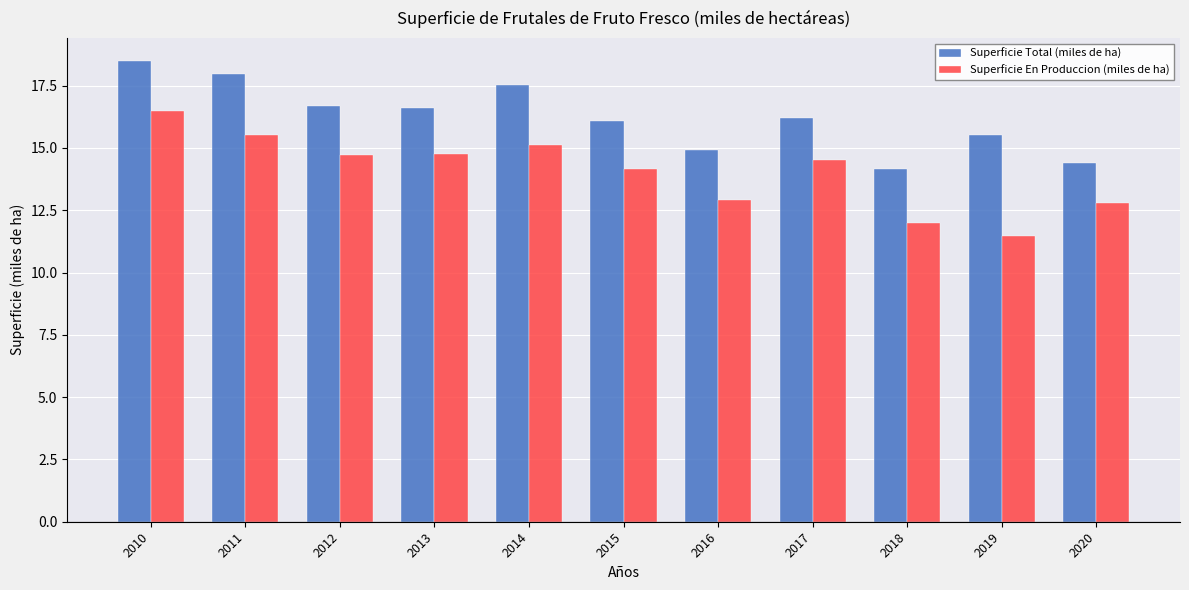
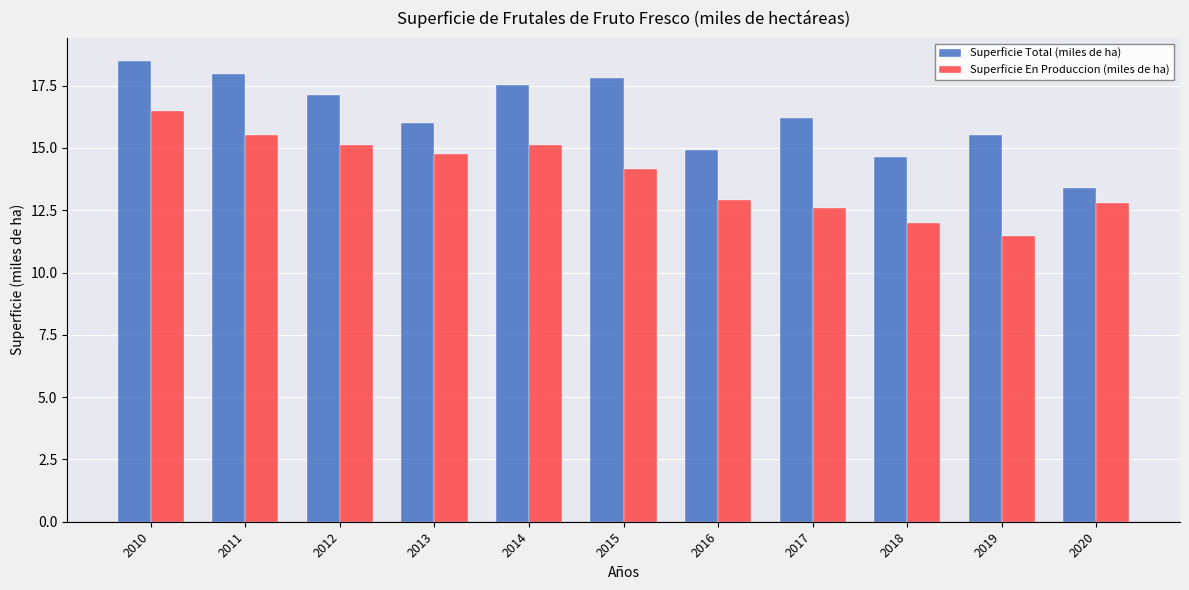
  {
    "Superficie Total (miles de ha)": {
      "2010": 18.5,
      "2011": 18.0,
-     "2012": 16.7,
-     "2013": 16.6,
+     "2012": 17.1,
+     "2013": 16.0,
      "2014": 17.5,
-     "2015": 16.1,
+     "2015": 17.8,
      "2016": 14.9,
      "2017": 16.2,
-     "2018": 14.2,
+     "2018": 14.6,
      "2019": 15.5,
-     "2020": 14.4
+     "2020": 13.4
    },
    "Superficie En Produccion (miles de ha)": {
      "2010": 16.5,
      "2011": 15.5,
-     "2012": 14.7,
+     "2012": 15.1,
      "2013": 14.8,
      "2014": 15.1,
      "2015": 14.2,
      "2016": 12.9,
-     "2017": 14.5,
+     "2017": 12.6,
      "2018": 12.0,
      "2019": 11.5,
      "2020": 12.8
    }
  }
